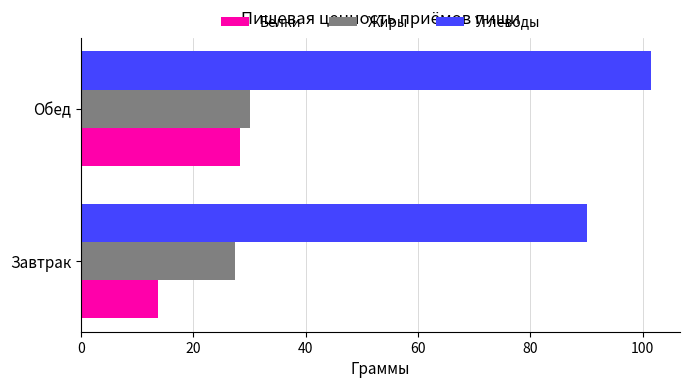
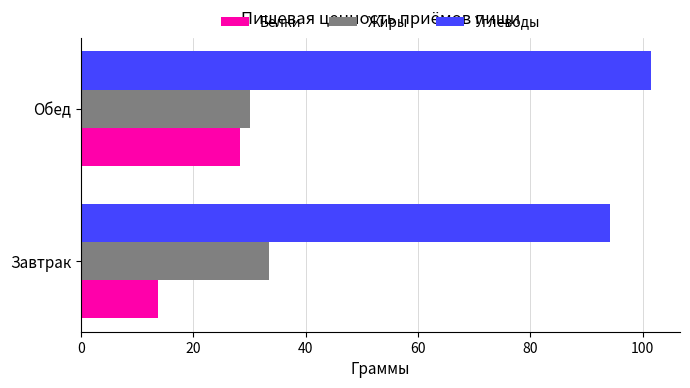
  {
    "Белки": {
      "Обед": 28,
      "Завтрак": 14
    },
    "Жиры": {
      "Обед": 30,
-     "Завтрак": 27
+     "Завтрак": 34
    },
    "Углеводы": {
      "Обед": 102,
-     "Завтрак": 90
+     "Завтрак": 94
    }
  }
